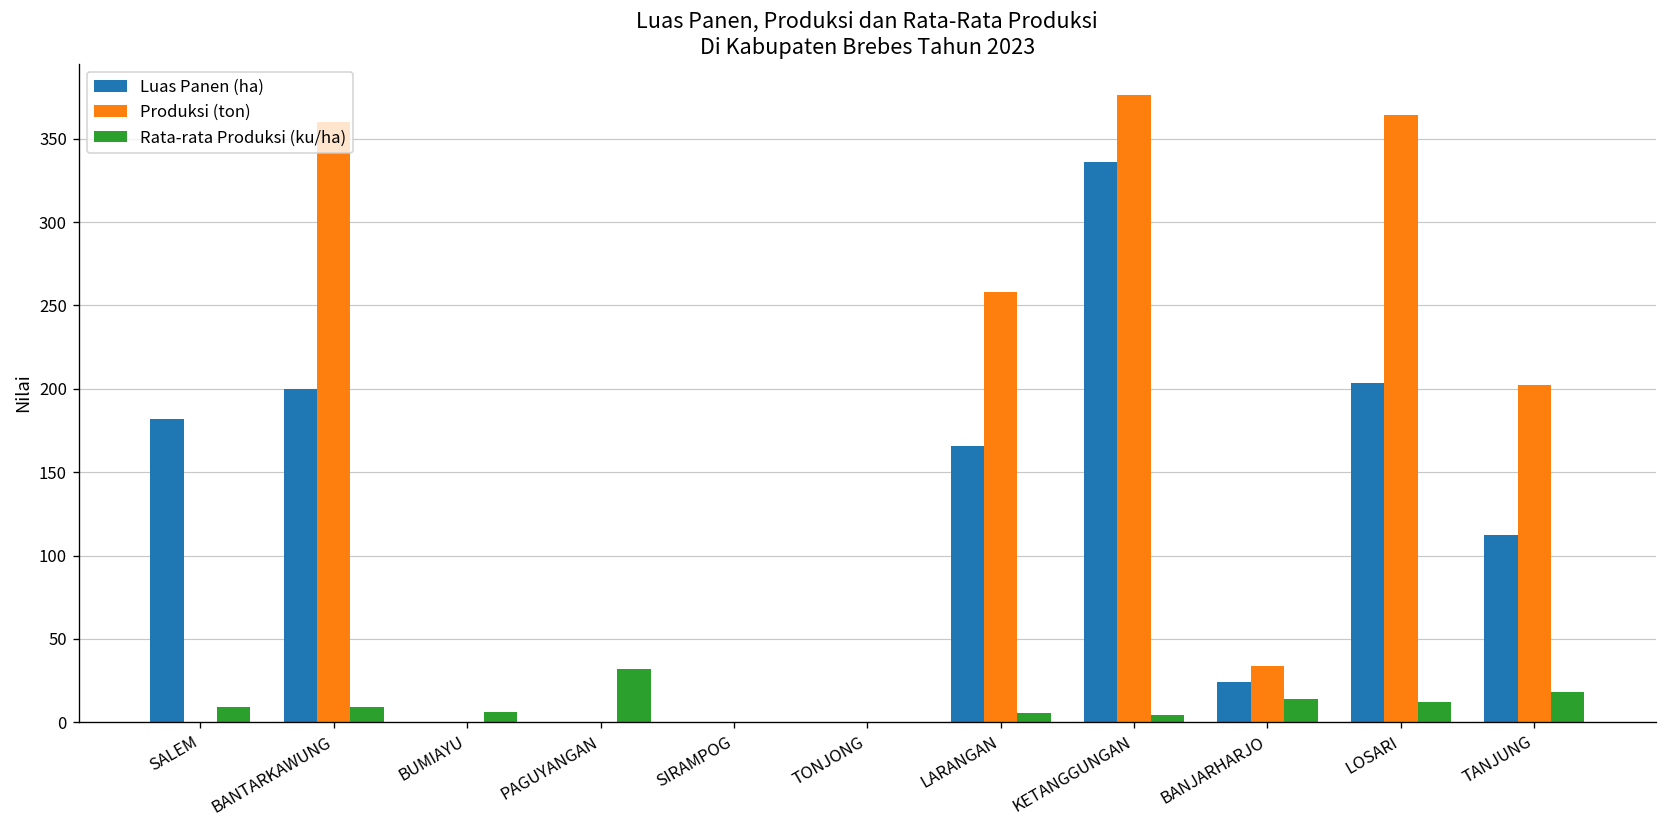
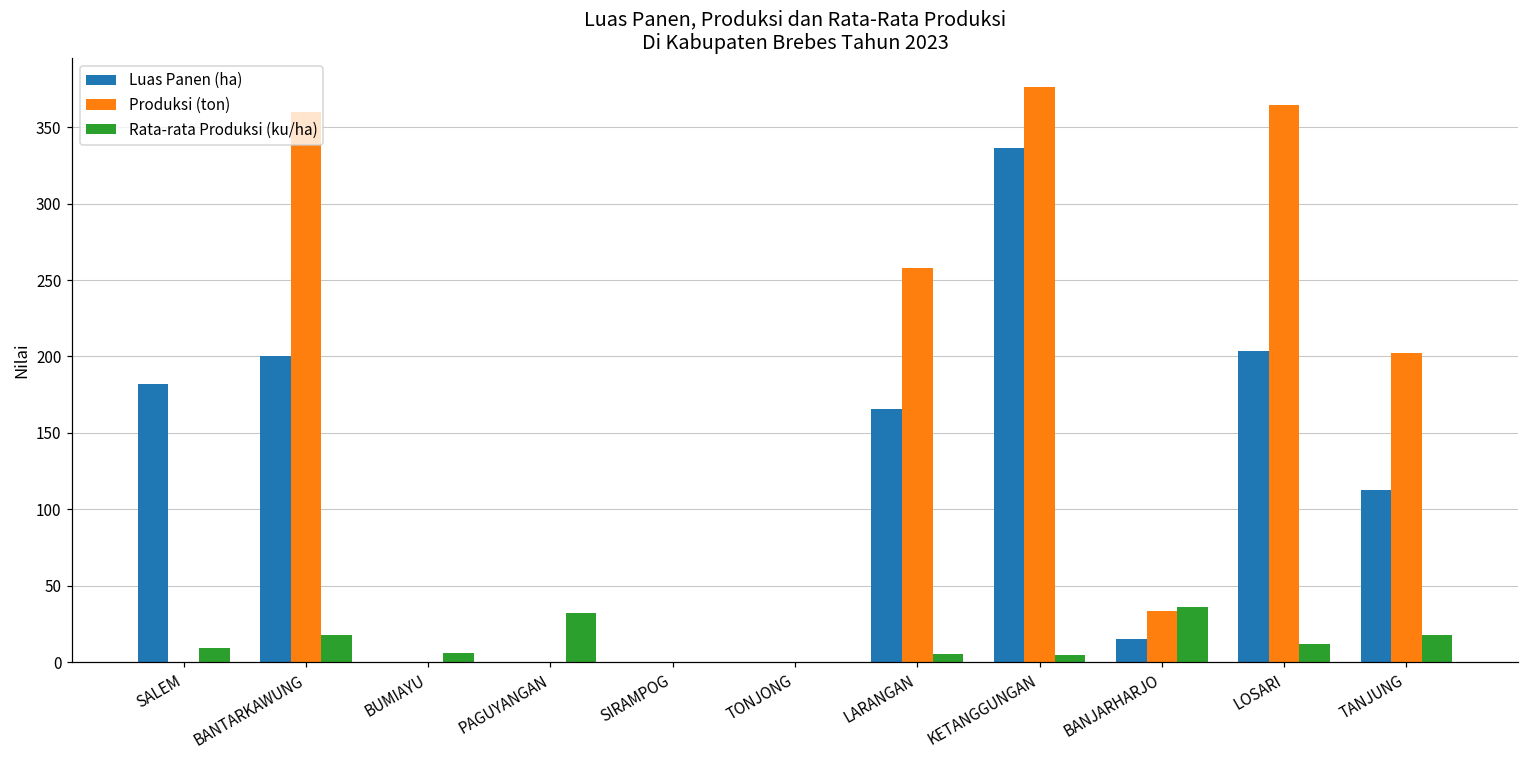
  {
    "Luas Panen (ha)": {
      "SALEM": 182,
      "BANTARKAWUNG": 200,
      "BUMIAYU": 0,
      "PAGUYANGAN": 0,
      "SIRAMPOG": 0,
      "TONJONG": 0,
      "LARANGAN": 166,
      "KETANGGUNGAN": 336,
-     "BANJARHARJO": 24,
+     "BANJARHARJO": 15,
      "LOSARI": 204,
      "TANJUNG": 112
    },
    "Produksi (ton)": {
      "SALEM": 0,
      "BUMIAYU": 0,
      "PAGUYANGAN": 0,
      "SIRAMPOG": 0,
      "TONJONG": 0,
      "LARANGAN": 258,
      "KETANGGUNGAN": 376,
      "BANJARHARJO": 34,
      "LOSARI": 364,
      "TANJUNG": 202
    },
    "Rata-rata Produksi (ku/ha)": {
      "SALEM": 9,
-     "BANTARKAWUNG": 9,
+     "BANTARKAWUNG": 18,
      "BUMIAYU": 6,
      "PAGUYANGAN": 32,
      "SIRAMPOG": 0,
      "TONJONG": 0,
      "LARANGAN": 6,
      "KETANGGUNGAN": 4,
-     "BANJARHARJO": 14,
+     "BANJARHARJO": 36,
      "LOSARI": 12,
      "TANJUNG": 18
    }
  }
